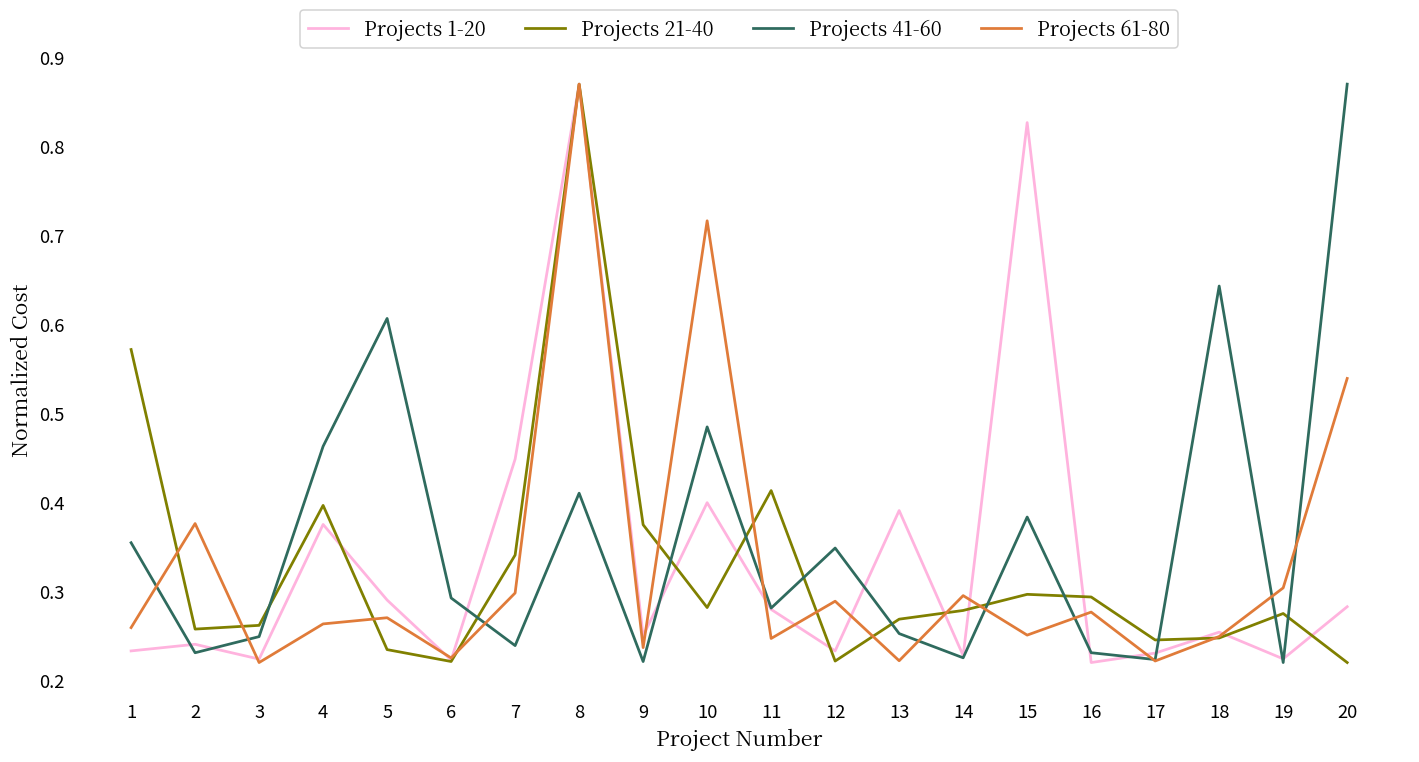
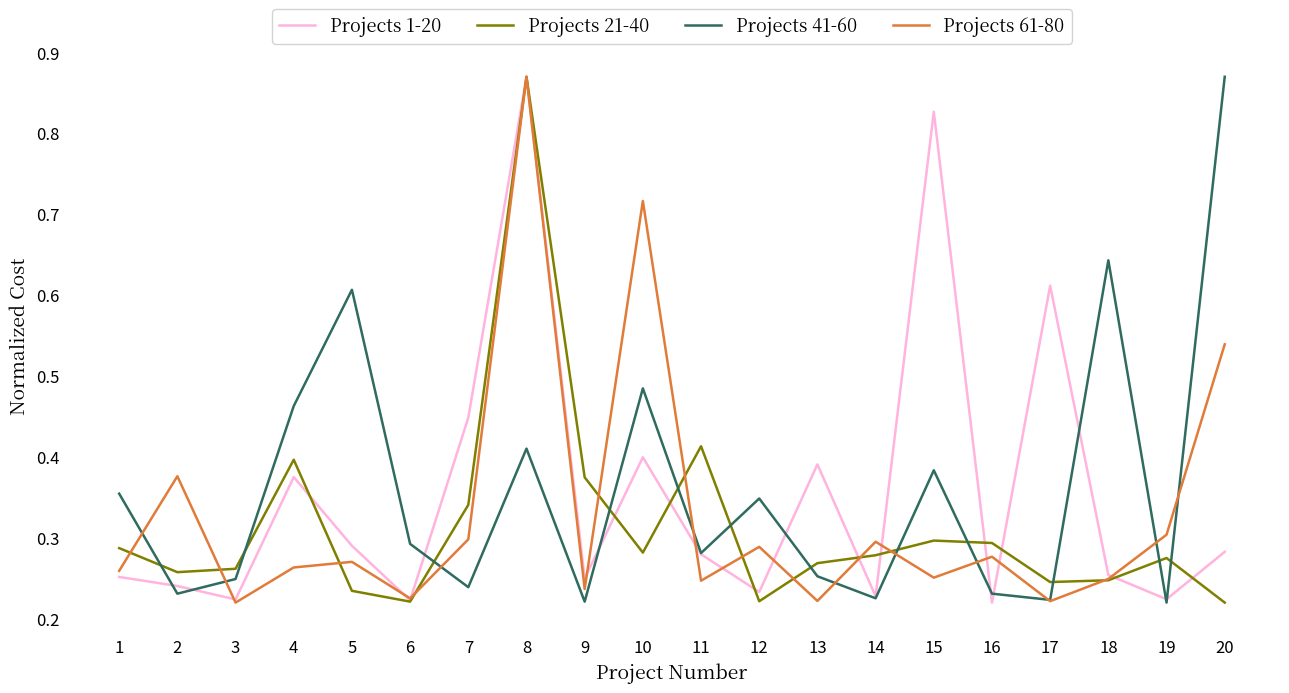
  {
    "Projects 1-20": {
-     "1": 0.23,
+     "1": 0.25,
      "2": 0.24,
      "3": 0.22,
      "4": 0.38,
      "5": 0.29,
      "7": 0.45,
      "9": 0.25,
      "10": 0.40,
      "12": 0.23,
      "13": 0.39,
      "15": 0.83,
      "16": 0.22,
-     "17": 0.23,
+     "17": 0.61,
      "18": 0.25,
      "19": 0.22,
      "20": 0.28
    },
    "Projects 21-40": {
-     "1": 0.57,
+     "1": 0.29,
      "2": 0.26,
      "3": 0.26,
      "4": 0.40,
      "5": 0.23,
      "7": 0.34,
      "9": 0.37,
      "10": 0.28,
      "11": 0.41,
      "12": 0.22,
      "13": 0.27,
      "14": 0.28,
      "15": 0.30,
      "16": 0.29,
      "17": 0.25,
      "19": 0.28,
      "20": 0.22
    },
    "Projects 41-60": {
      "1": 0.35,
      "2": 0.23,
      "3": 0.25,
      "4": 0.46,
      "5": 0.61,
      "6": 0.29,
      "7": 0.24,
      "8": 0.41,
      "9": 0.22,
      "10": 0.48,
      "12": 0.35,
      "13": 0.25,
      "15": 0.38,
      "16": 0.23,
      "18": 0.64,
      "19": 0.22,
      "20": 0.87
    },
    "Projects 61-80": {
      "1": 0.26,
      "2": 0.38,
      "3": 0.22,
      "4": 0.26,
      "5": 0.27,
      "7": 0.30,
      "9": 0.24,
      "10": 0.72,
      "11": 0.25,
      "12": 0.29,
      "13": 0.22,
      "14": 0.30,
      "15": 0.25,
      "16": 0.28,
      "19": 0.30,
      "20": 0.54
    }
  }
